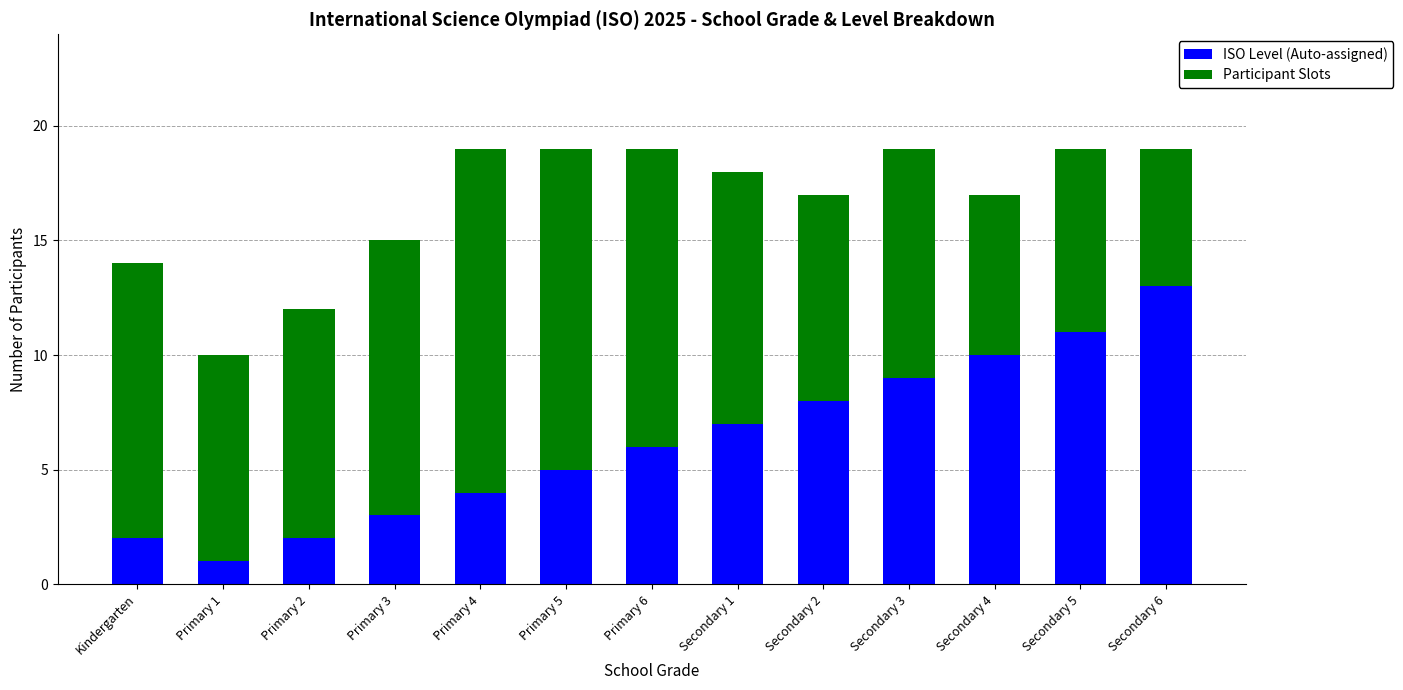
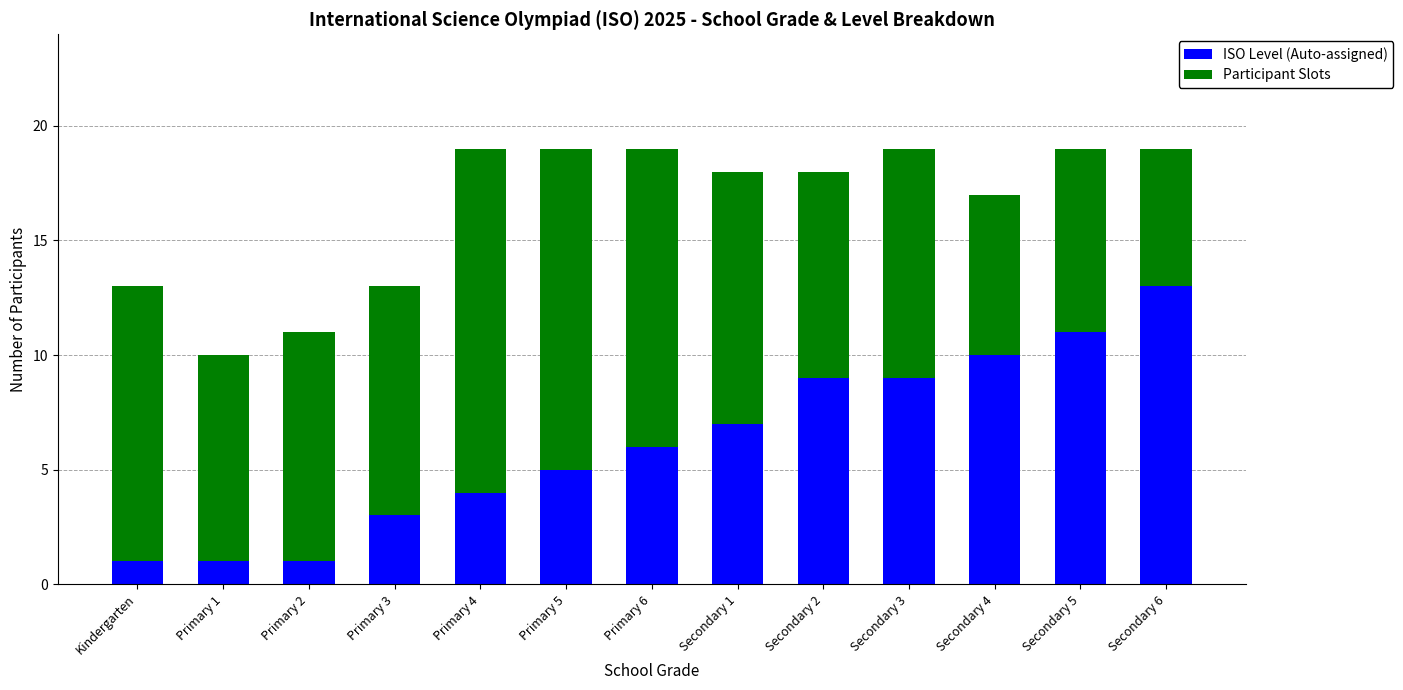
  {
    "ISO Level (Auto-assigned)": {
-     "Kindergarten": 2,
+     "Kindergarten": 1,
      "Primary 1": 1,
-     "Primary 2": 2,
+     "Primary 2": 1,
      "Primary 3": 3,
      "Primary 4": 4,
      "Primary 5": 5,
      "Primary 6": 6,
      "Secondary 1": 7,
-     "Secondary 2": 8,
+     "Secondary 2": 9,
      "Secondary 3": 9,
      "Secondary 4": 10,
      "Secondary 5": 11,
      "Secondary 6": 13
    },
    "Participant Slots": {
      "Kindergarten": 12,
      "Primary 1": 9,
      "Primary 2": 10,
-     "Primary 3": 12,
+     "Primary 3": 10,
      "Primary 4": 15,
      "Primary 5": 14,
      "Primary 6": 13,
      "Secondary 1": 11,
      "Secondary 2": 9,
      "Secondary 3": 10,
      "Secondary 4": 7,
      "Secondary 5": 8,
      "Secondary 6": 6
    }
  }
